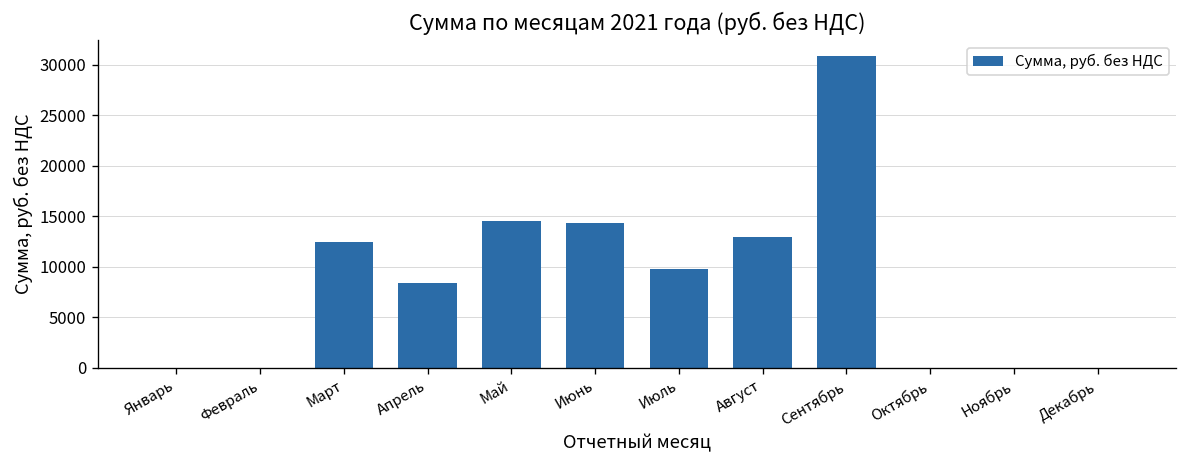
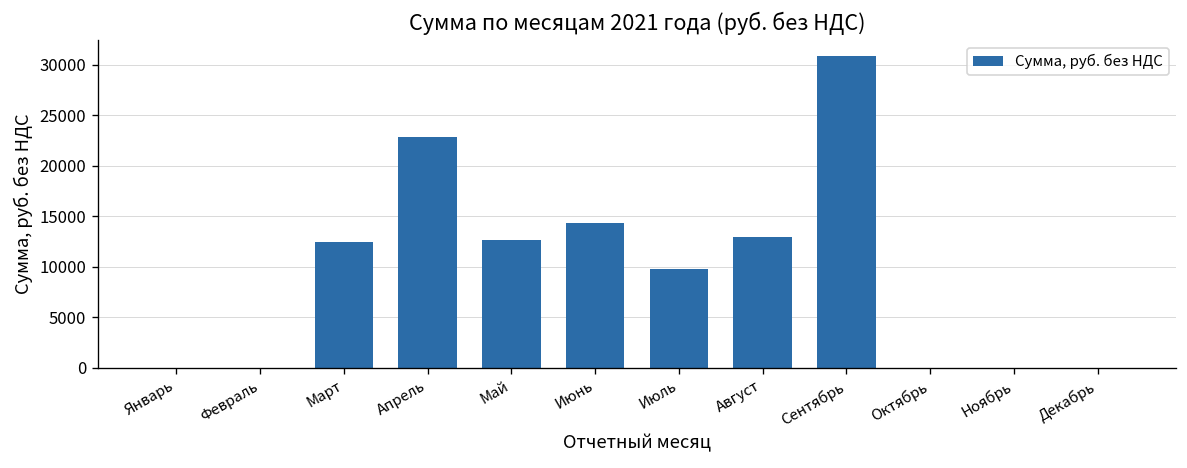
  {
    "Январь": 0,
    "Февраль": 0,
    "Март": 12000,
-   "Апрель": 8000,
-   "Май": 14000,
+   "Апрель": 23000,
+   "Май": 13000,
    "Июнь": 14000,
    "Июль": 10000,
    "Август": 13000,
    "Сентябрь": 31000,
    "Октябрь": 0,
    "Ноябрь": 0,
    "Декабрь": 0
  }
